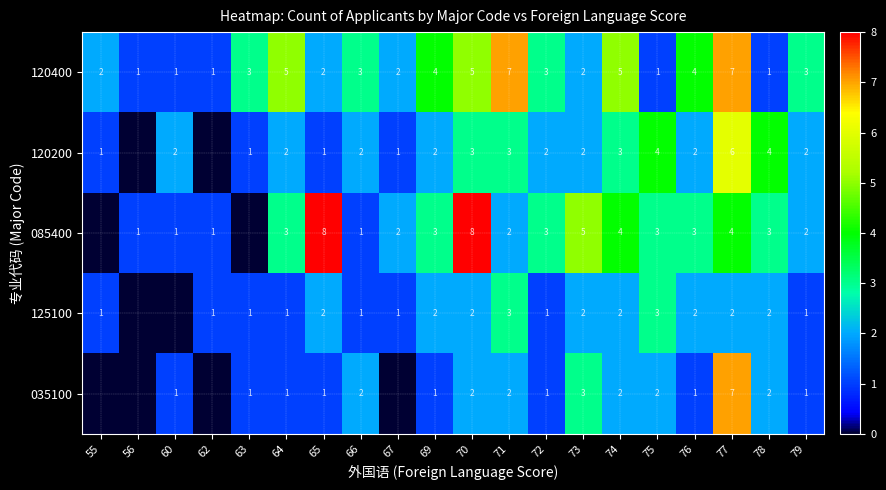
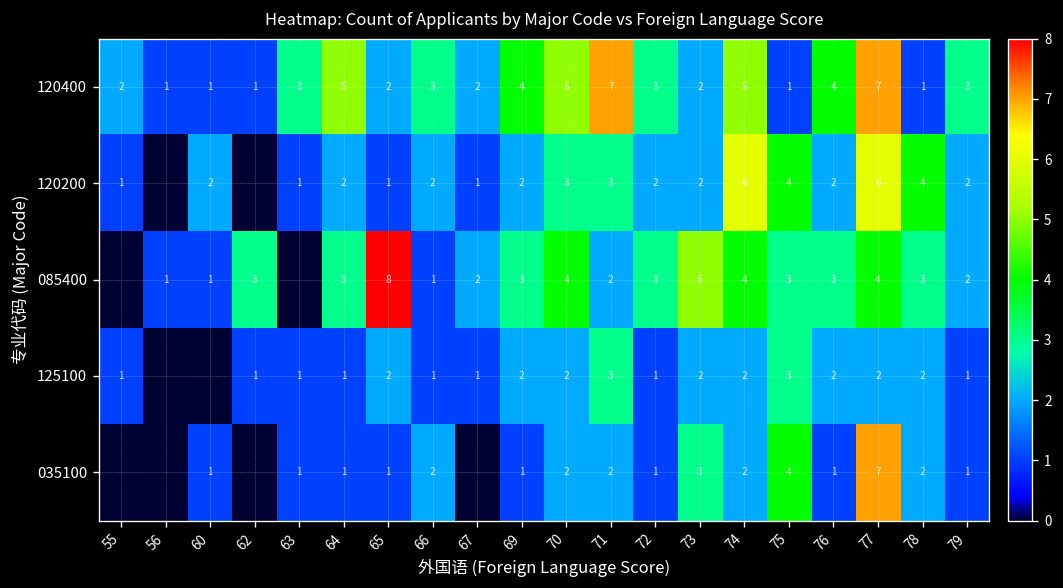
  {
    "120400": {
      "55": 2,
      "56": 1,
      "60": 1,
      "62": 1,
      "63": 3,
      "64": 5,
      "65": 2,
      "66": 3,
      "67": 2,
      "69": 4,
      "70": 5,
      "71": 7,
      "72": 3,
      "73": 2,
      "74": 5,
      "75": 1,
      "76": 4,
      "77": 7,
      "78": 1,
      "79": 3
    },
    "120200": {
      "55": 1,
      "60": 2,
      "63": 1,
      "64": 2,
      "65": 1,
      "66": 2,
      "67": 1,
      "69": 2,
      "70": 3,
      "71": 3,
      "72": 2,
      "73": 2,
-     "74": 3,
+     "74": 6,
      "75": 4,
      "76": 2,
      "77": 6,
      "78": 4,
      "79": 2
    },
    "085400": {
      "56": 1,
      "60": 1,
-     "62": 1,
+     "62": 3,
      "64": 3,
      "65": 8,
      "66": 1,
      "67": 2,
      "69": 3,
-     "70": 8,
+     "70": 4,
      "71": 2,
      "72": 3,
      "73": 5,
      "74": 4,
      "75": 3,
      "76": 3,
      "77": 4,
      "78": 3,
      "79": 2
    },
    "125100": {
      "55": 1,
      "62": 1,
      "63": 1,
      "64": 1,
      "65": 2,
      "66": 1,
      "67": 1,
      "69": 2,
      "70": 2,
      "71": 3,
      "72": 1,
      "73": 2,
      "74": 2,
      "75": 3,
      "76": 2,
      "77": 2,
      "78": 2,
      "79": 1
    },
    "035100": {
      "60": 1,
      "63": 1,
      "64": 1,
      "65": 1,
      "66": 2,
      "69": 1,
      "70": 2,
      "71": 2,
      "72": 1,
      "73": 3,
      "74": 2,
-     "75": 2,
+     "75": 4,
      "76": 1,
      "77": 7,
      "78": 2,
      "79": 1
    }
  }
